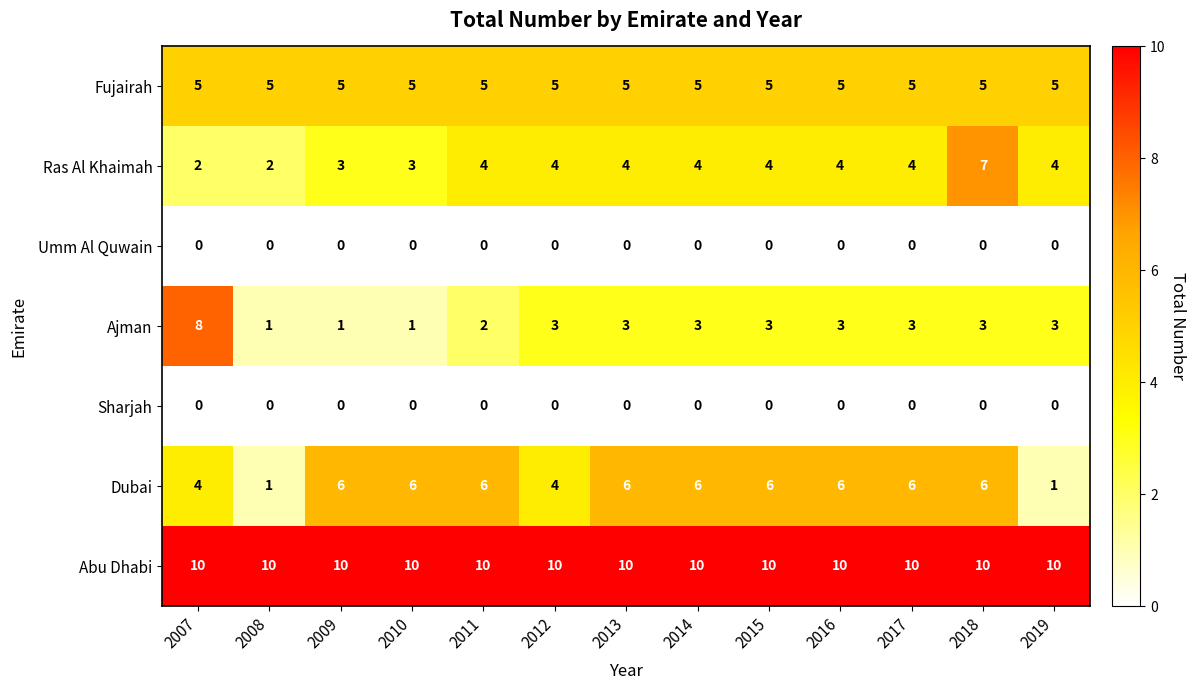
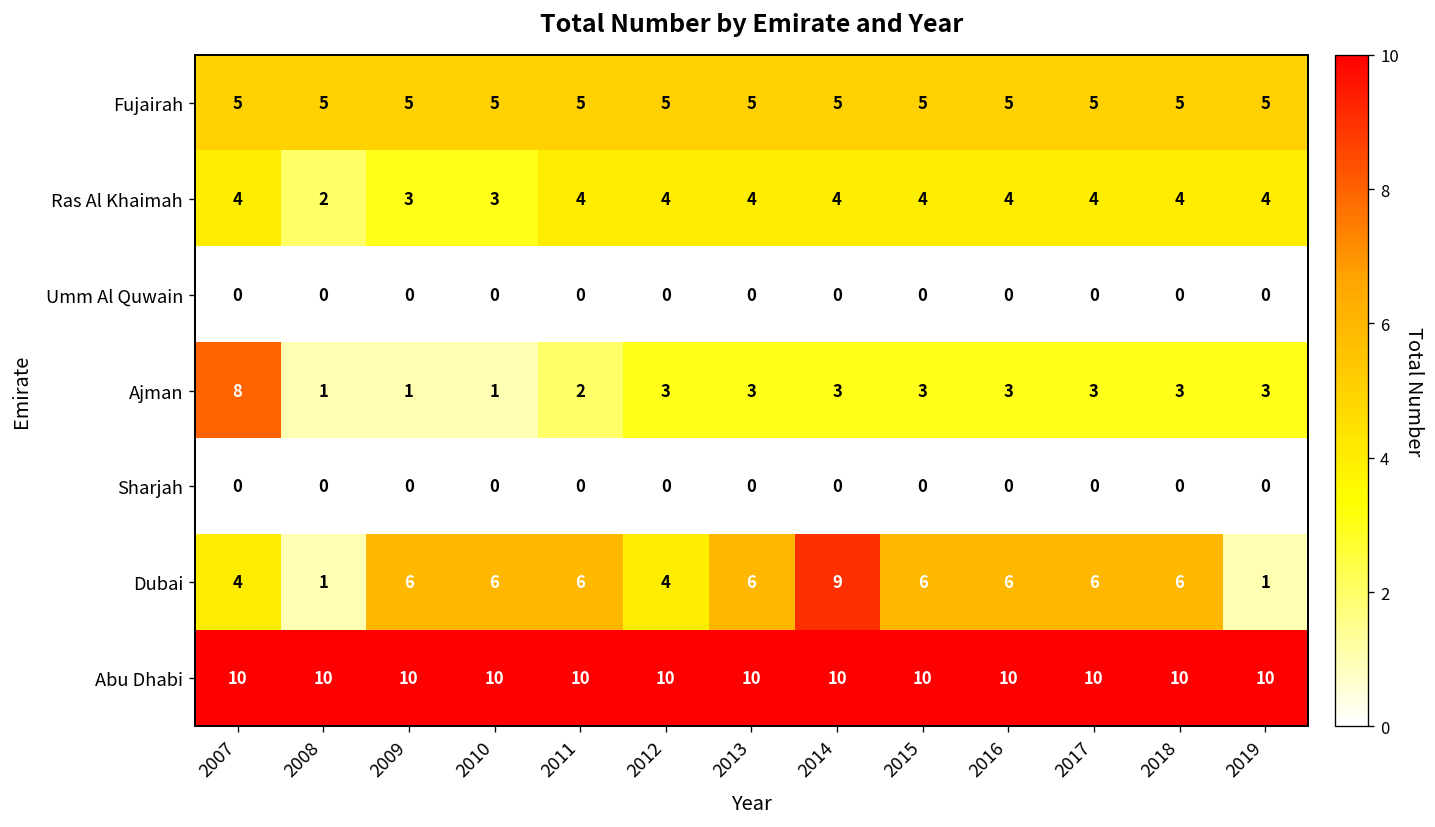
  {
    "Fujairah": {
      "2007": 5,
      "2008": 5,
      "2009": 5,
      "2010": 5,
      "2011": 5,
      "2012": 5,
      "2013": 5,
      "2014": 5,
      "2015": 5,
      "2016": 5,
      "2017": 5,
      "2018": 5,
      "2019": 5
    },
    "Ras Al Khaimah": {
-     "2007": 2,
+     "2007": 4,
      "2008": 2,
      "2009": 3,
      "2010": 3,
      "2011": 4,
      "2012": 4,
      "2013": 4,
      "2014": 4,
      "2015": 4,
      "2016": 4,
      "2017": 4,
-     "2018": 7,
+     "2018": 4,
      "2019": 4
    },
    "Umm Al Quwain": {
      "2007": 0,
      "2008": 0,
      "2009": 0,
      "2010": 0,
      "2011": 0,
      "2012": 0,
      "2013": 0,
      "2014": 0,
      "2015": 0,
      "2016": 0,
      "2017": 0,
      "2018": 0,
      "2019": 0
    },
    "Ajman": {
      "2007": 8,
      "2008": 1,
      "2009": 1,
      "2010": 1,
      "2011": 2,
      "2012": 3,
      "2013": 3,
      "2014": 3,
      "2015": 3,
      "2016": 3,
      "2017": 3,
      "2018": 3,
      "2019": 3
    },
    "Sharjah": {
      "2007": 0,
      "2008": 0,
      "2009": 0,
      "2010": 0,
      "2011": 0,
      "2012": 0,
      "2013": 0,
      "2014": 0,
      "2015": 0,
      "2016": 0,
      "2017": 0,
      "2018": 0,
      "2019": 0
    },
    "Dubai": {
      "2007": 4,
      "2008": 1,
      "2009": 6,
      "2010": 6,
      "2011": 6,
      "2012": 4,
      "2013": 6,
-     "2014": 6,
+     "2014": 9,
      "2015": 6,
      "2016": 6,
      "2017": 6,
      "2018": 6,
      "2019": 1
    },
    "Abu Dhabi": {
      "2007": 10,
      "2008": 10,
      "2009": 10,
      "2010": 10,
      "2011": 10,
      "2012": 10,
      "2013": 10,
      "2014": 10,
      "2015": 10,
      "2016": 10,
      "2017": 10,
      "2018": 10,
      "2019": 10
    }
  }
